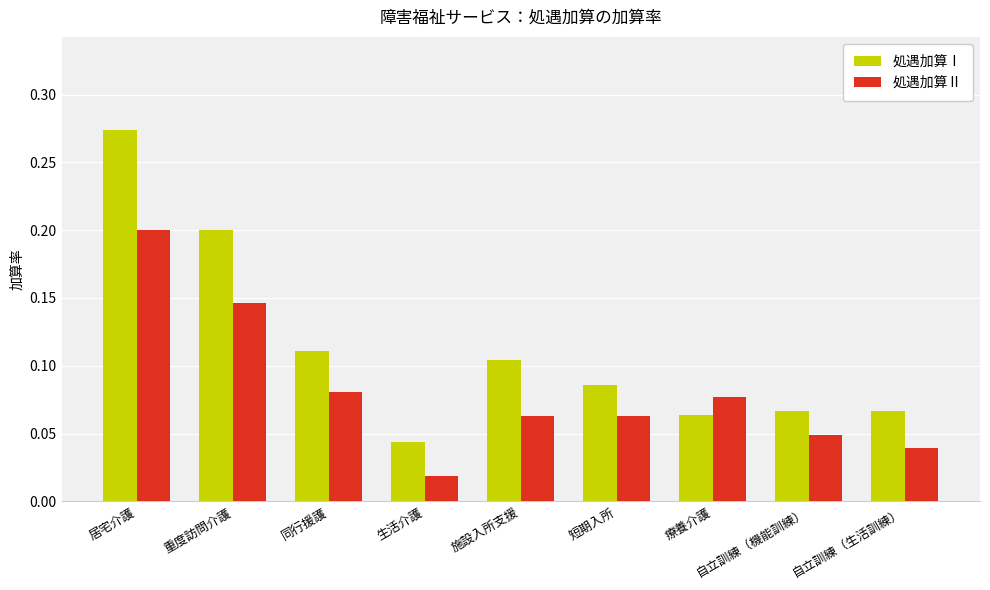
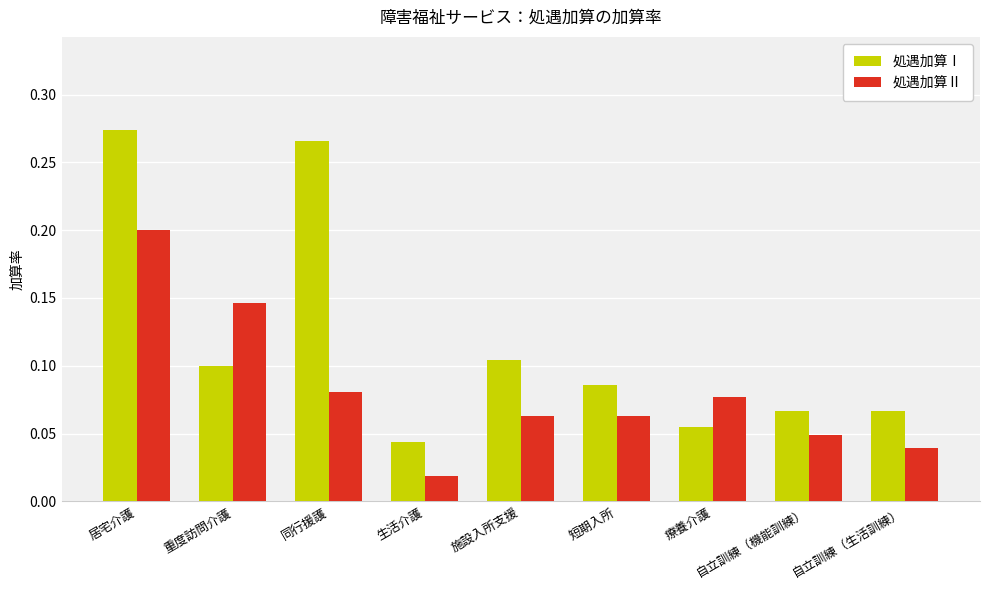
  {
    "処遇加算Ⅰ": {
      "居宅介護": 0.274,
-     "重度訪問介護": 0.2,
-     "同行援護": 0.111,
+     "重度訪問介護": 0.1,
+     "同行援護": 0.266,
      "生活介護": 0.044,
      "施設入所支援": 0.104,
      "短期入所": 0.086,
-     "療養介護": 0.064,
+     "療養介護": 0.055,
      "自立訓練（機能訓練）": 0.067,
      "自立訓練（生活訓練）": 0.067
    },
    "処遇加算Ⅱ": {
      "居宅介護": 0.200,
      "重度訪問介護": 0.146,
      "同行援護": 0.081,
      "生活介護": 0.019,
      "施設入所支援": 0.063,
      "短期入所": 0.063,
      "療養介護": 0.077,
      "自立訓練（機能訓練）": 0.049,
      "自立訓練（生活訓練）": 0.039
    }
  }
